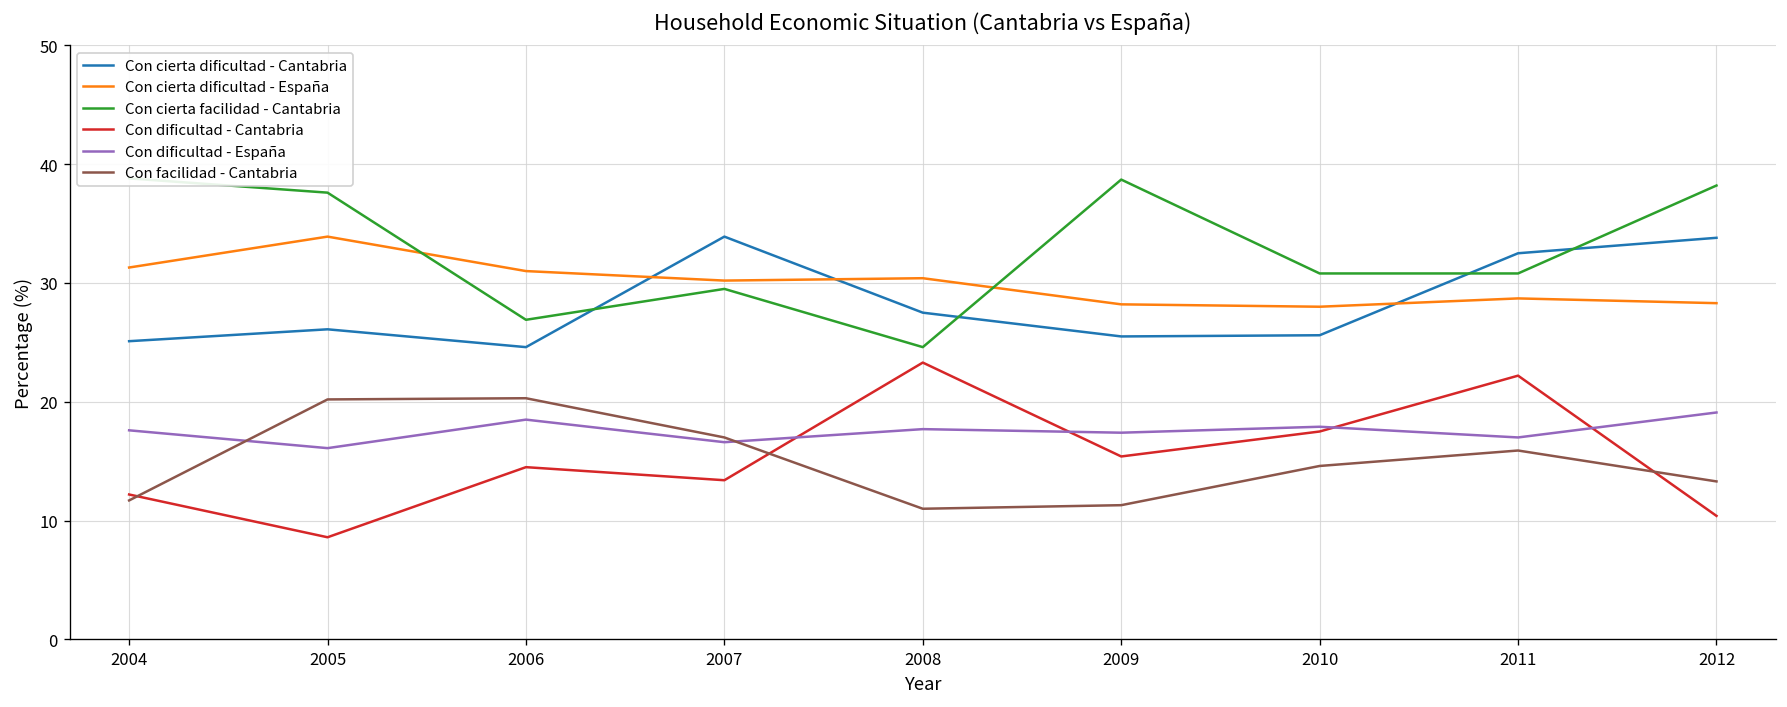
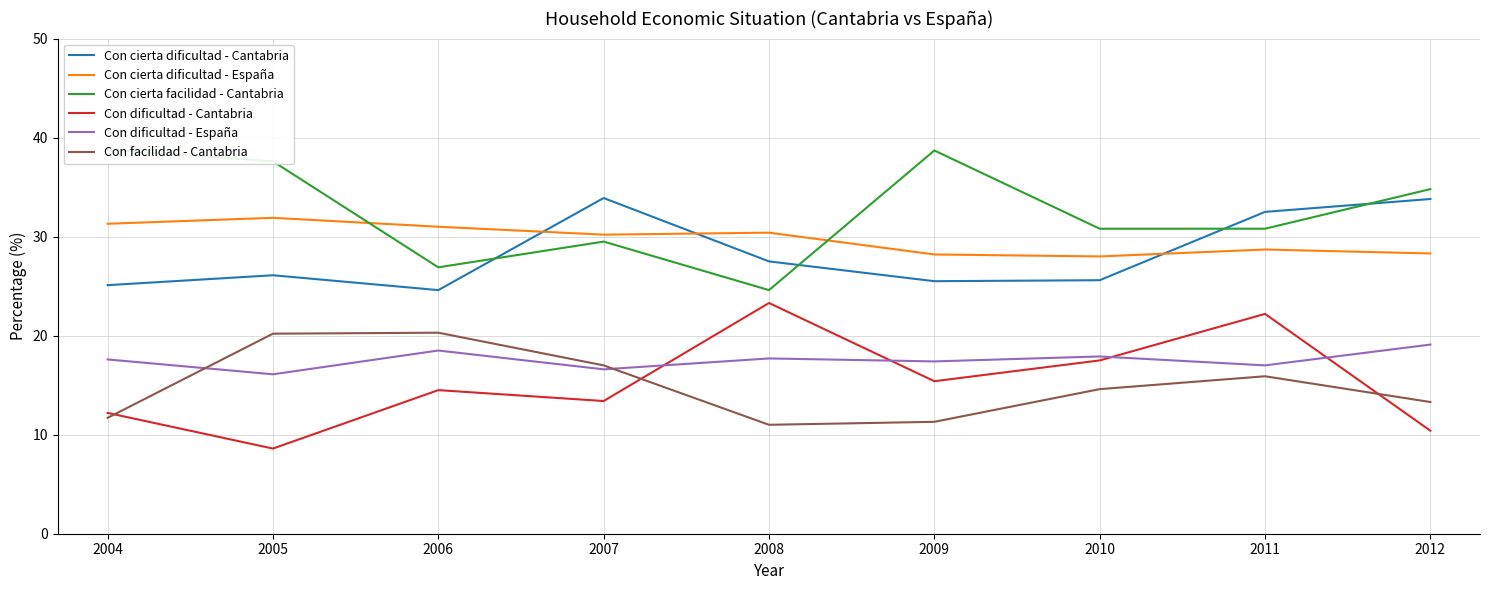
  {
    "Con cierta dificultad - Cantabria": {
      "2004": 25,
      "2005": 26,
      "2006": 25,
      "2007": 34,
      "2008": 28,
      "2009": 26,
      "2010": 26,
      "2011": 33,
      "2012": 34
    },
    "Con cierta dificultad - España": {
      "2004": 31,
-     "2005": 34,
+     "2005": 32,
      "2006": 31,
      "2007": 30,
      "2008": 30,
      "2009": 28,
      "2010": 28,
      "2011": 29,
      "2012": 28
    },
    "Con cierta facilidad - Cantabria": {
      "2006": 27,
      "2007": 30,
      "2008": 25,
      "2009": 39,
      "2010": 31,
      "2011": 31,
-     "2012": 38
+     "2012": 35
    },
    "Con dificultad - Cantabria": {
      "2004": 12,
      "2005": 9,
      "2006": 15,
      "2007": 13,
      "2008": 23,
      "2009": 15,
      "2010": 18,
      "2011": 22,
      "2012": 10
    },
    "Con dificultad - España": {
      "2004": 18,
      "2005": 16,
      "2006": 19,
      "2007": 17,
      "2008": 18,
      "2009": 17,
      "2010": 18,
      "2011": 17,
      "2012": 19
    },
    "Con facilidad - Cantabria": {
      "2004": 12,
      "2005": 20,
      "2006": 20,
      "2007": 17,
      "2008": 11,
      "2009": 11,
      "2010": 15,
      "2011": 16,
      "2012": 13
    }
  }
